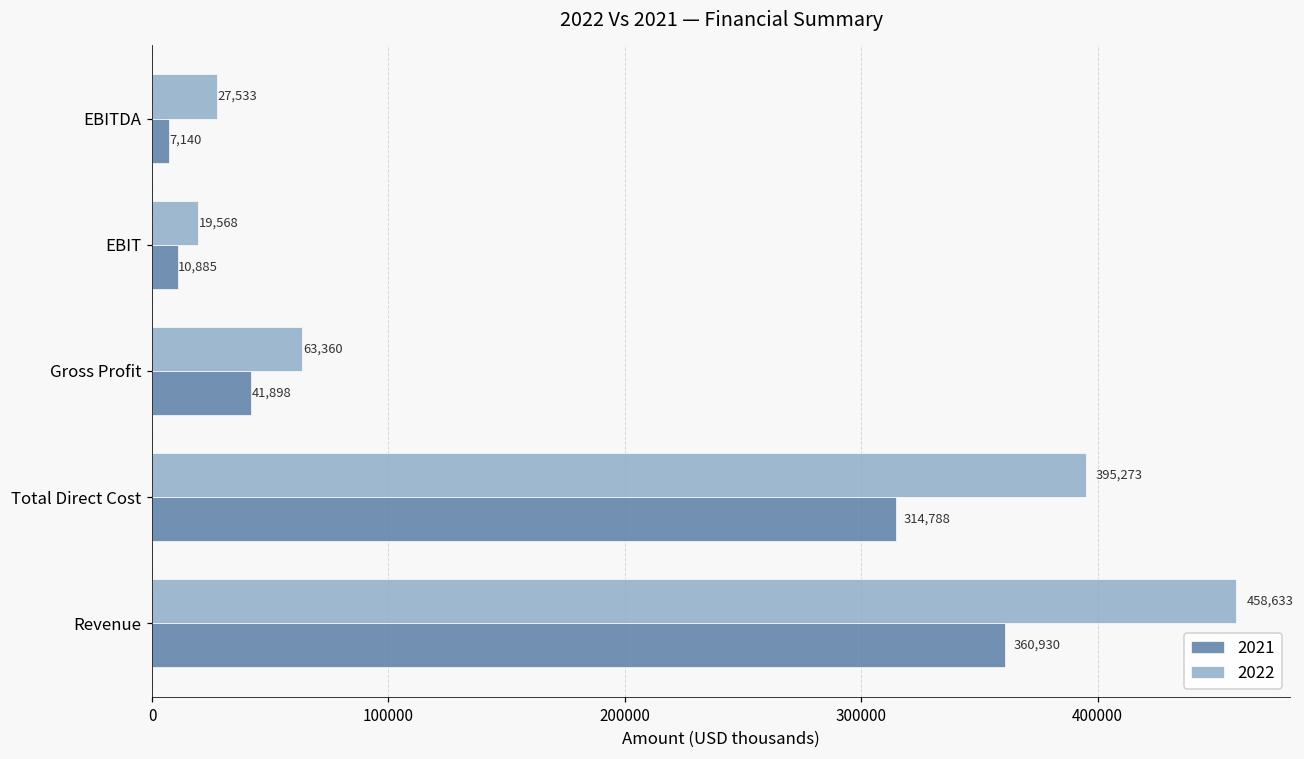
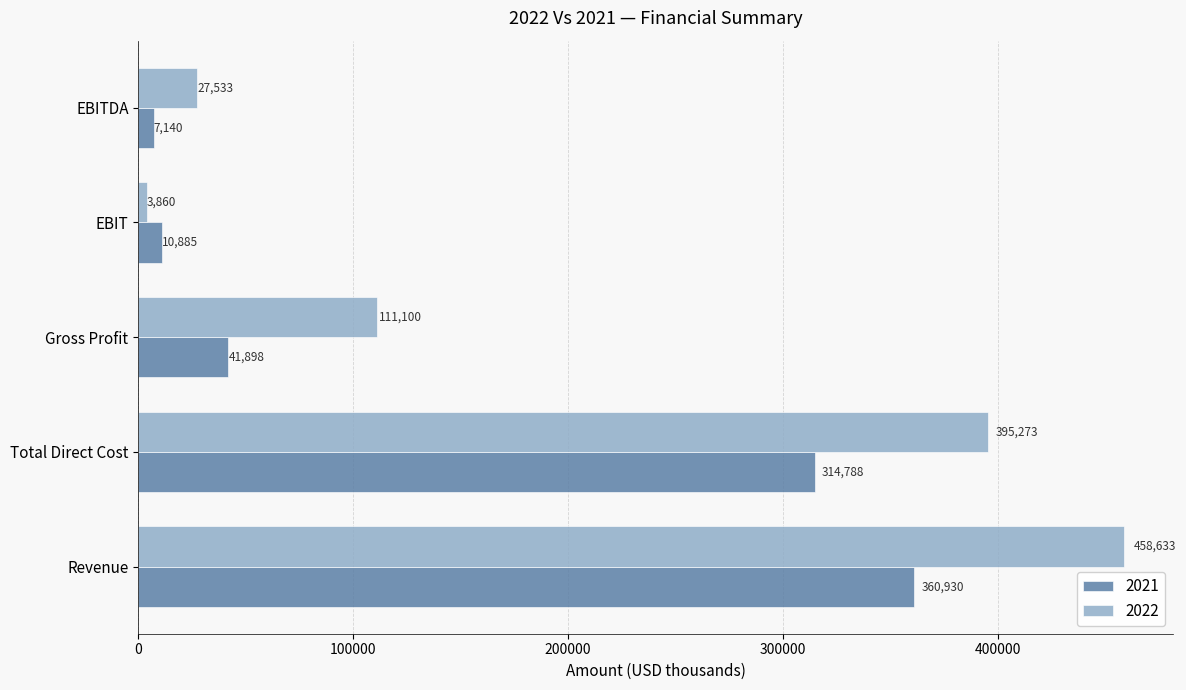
  {
    "2021": {
      "EBITDA": "7,140",
      "EBIT": "10,885",
      "Gross Profit": "41,898",
      "Total Direct Cost": "314,788",
      "Revenue": "360,930"
    },
    "2022": {
      "EBITDA": "27,533",
-     "EBIT": "19,568",
-     "Gross Profit": "63,360",
+     "EBIT": "3,860",
+     "Gross Profit": "111,100",
      "Total Direct Cost": "395,273",
      "Revenue": "458,633"
    }
  }
